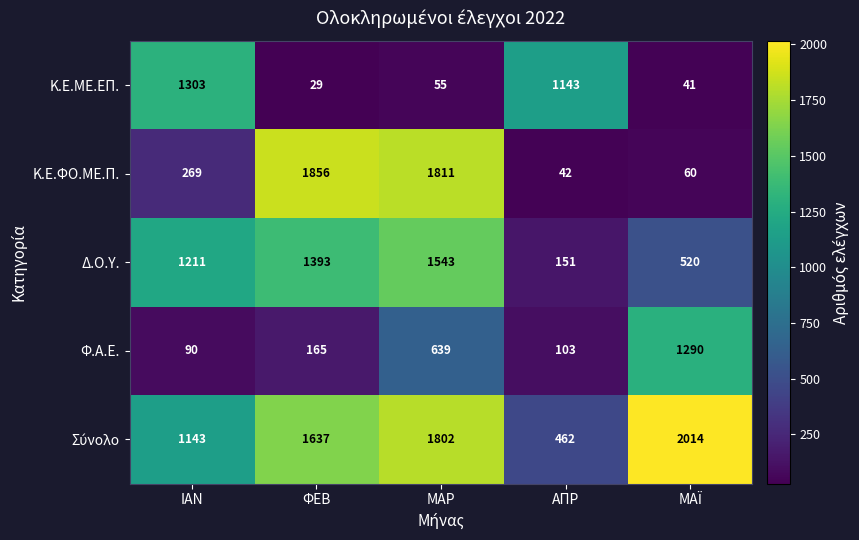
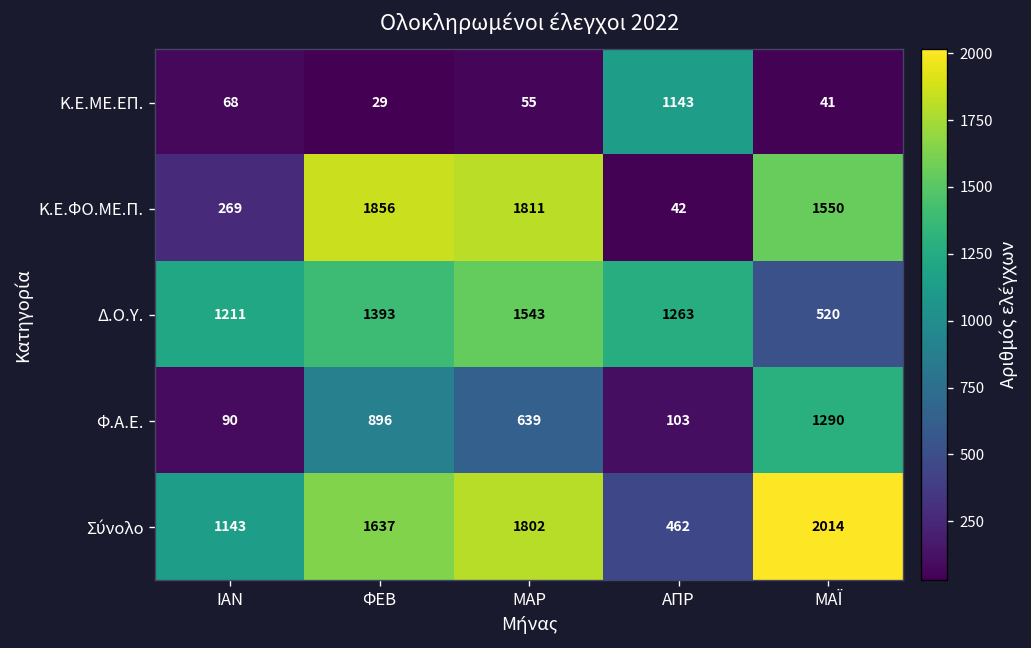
  {
    "Κ.Ε.ΜΕ.ΕΠ.": {
-     "ΙΑΝ": 1303,
+     "ΙΑΝ": 68,
      "ΦΕΒ": 29,
      "ΜΑΡ": 55,
      "ΑΠΡ": 1143,
      "ΜΑΪ": 41
    },
    "Κ.Ε.ΦΟ.ΜΕ.Π.": {
      "ΙΑΝ": 269,
      "ΦΕΒ": 1856,
      "ΜΑΡ": 1811,
      "ΑΠΡ": 42,
-     "ΜΑΪ": 60
+     "ΜΑΪ": 1550
    },
    "Δ.Ο.Υ.": {
      "ΙΑΝ": 1211,
      "ΦΕΒ": 1393,
      "ΜΑΡ": 1543,
-     "ΑΠΡ": 151,
+     "ΑΠΡ": 1263,
      "ΜΑΪ": 520
    },
    "Φ.Α.Ε.": {
      "ΙΑΝ": 90,
-     "ΦΕΒ": 165,
+     "ΦΕΒ": 896,
      "ΜΑΡ": 639,
      "ΑΠΡ": 103,
      "ΜΑΪ": 1290
    },
    "Σύνολο": {
      "ΙΑΝ": 1143,
      "ΦΕΒ": 1637,
      "ΜΑΡ": 1802,
      "ΑΠΡ": 462,
      "ΜΑΪ": 2014
    }
  }
